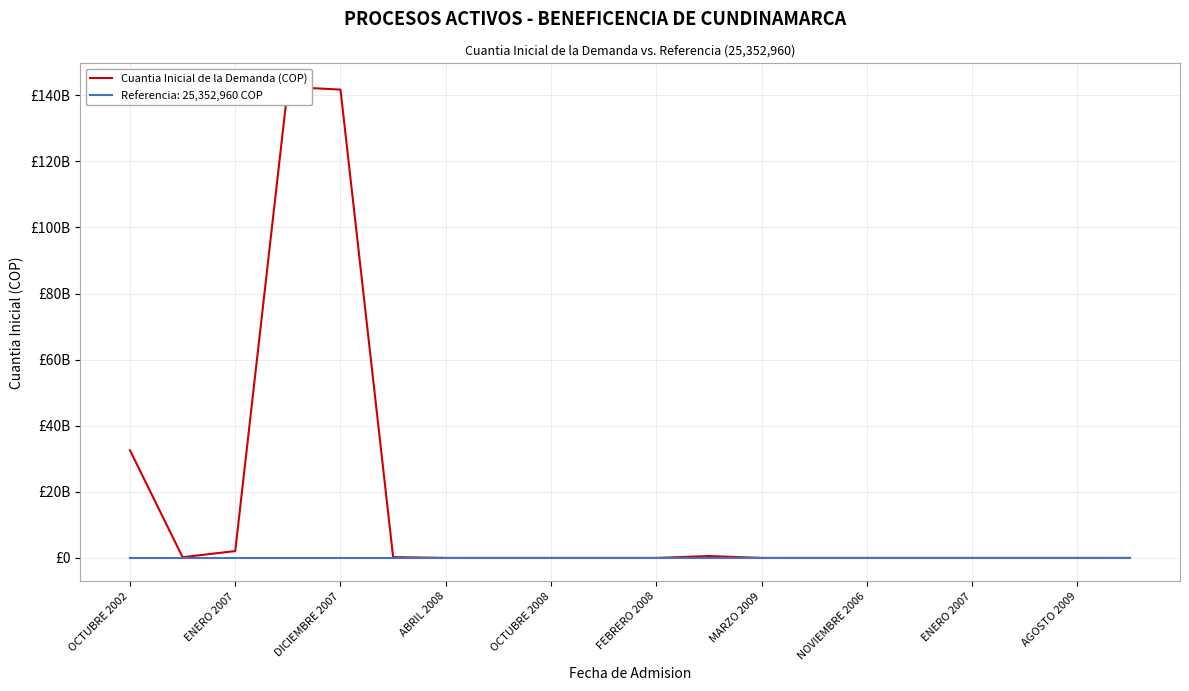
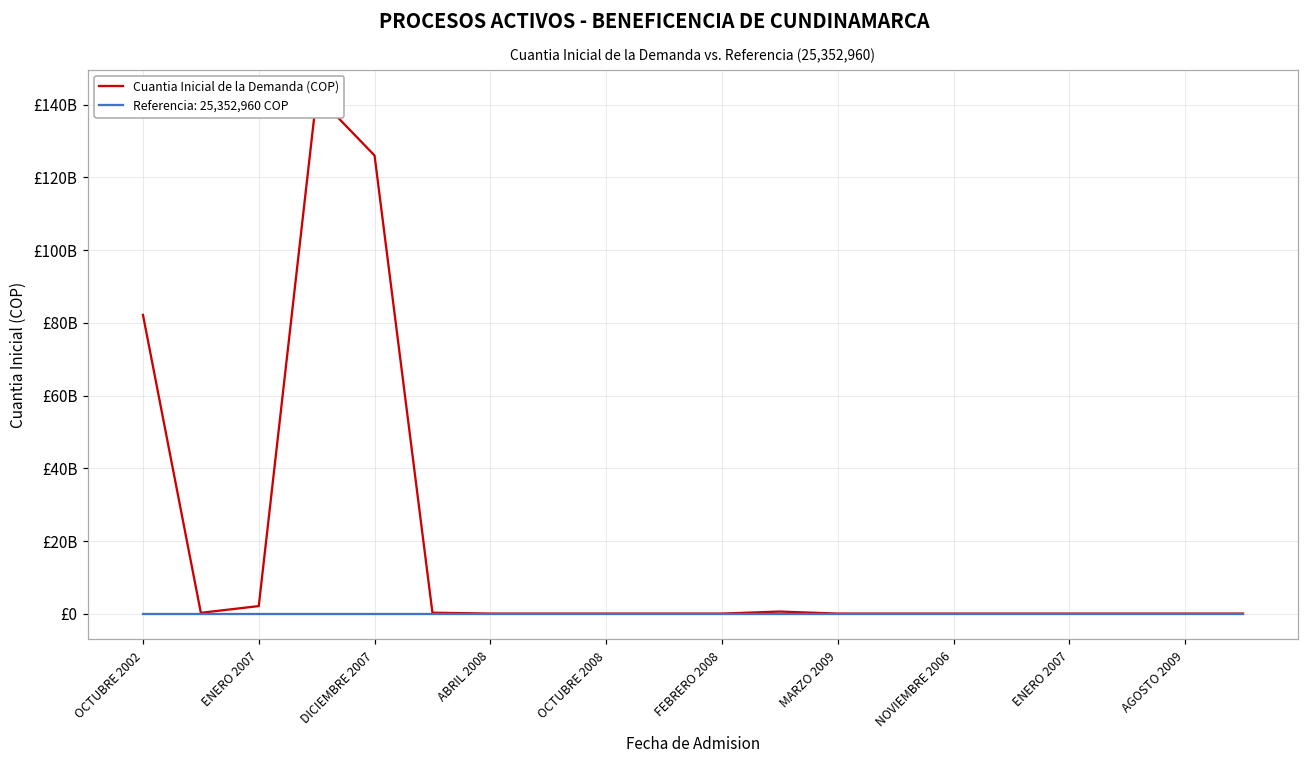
  {
    "Cuantia Inicial de la Demanda (COP)": {
-     "OCTUBRE 2002": "£33000000000",
-     "DICIEMBRE 2007": "£142000000000"
+     "OCTUBRE 2002": "£82000000000",
+     "DICIEMBRE 2007": "£126000000000"
    },
    "Referencia: 25,352,960 COP": {
      "OCTUBRE 2002": "£0",
      "DICIEMBRE 2007": "£0"
    }
  }
